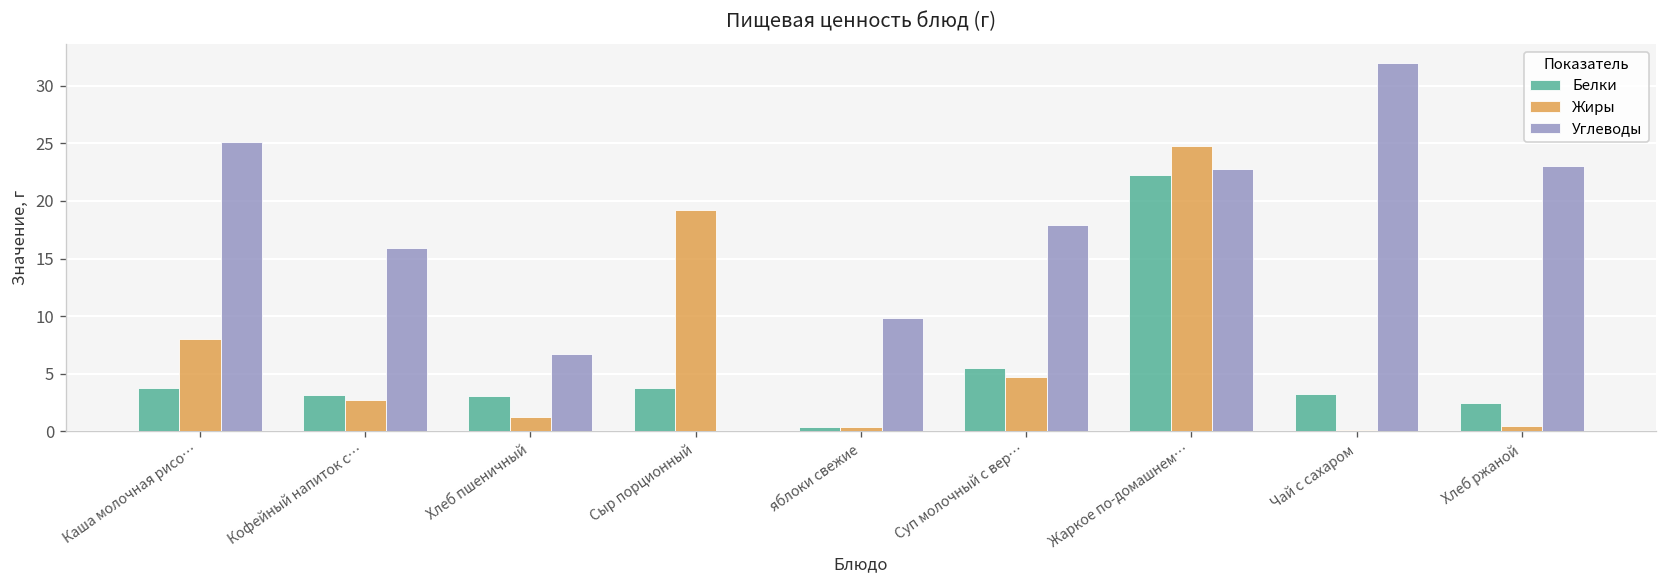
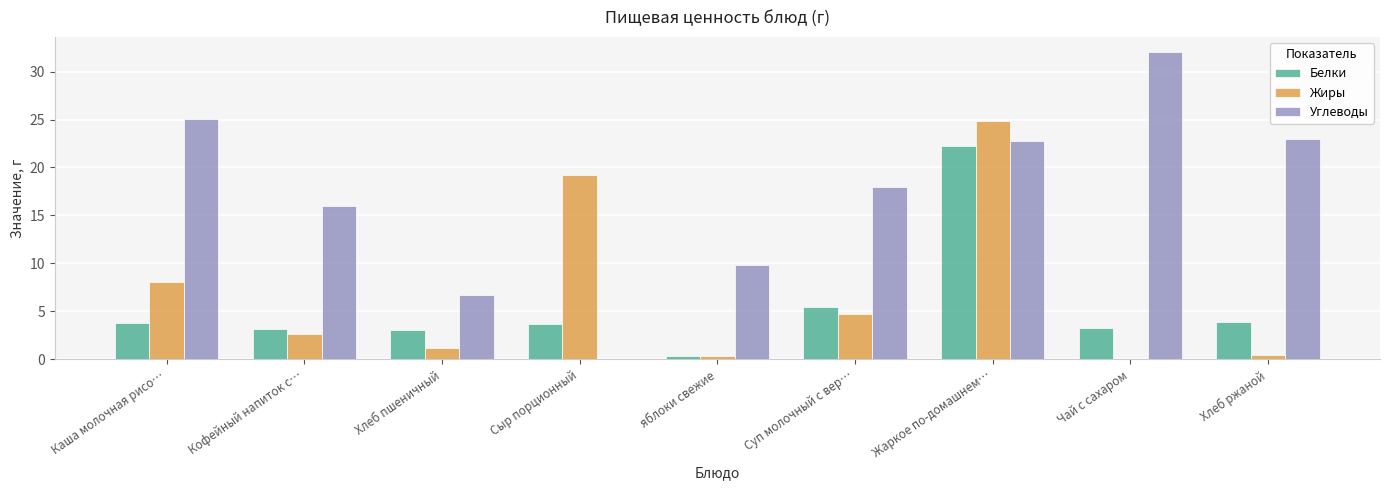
  {
    "Белки": {
      "Каша молочная рисо…": 4,
      "Кофейный напиток с…": 3,
      "Хлеб пшеничный": 3,
      "Сыр порционный": 4,
      "яблоки свежие": 0,
      "Суп молочный с вер…": 5,
      "Жаркое по-домашнем…": 22,
      "Чай с сахаром": 3,
-     "Хлеб ржаной": 2
+     "Хлеб ржаной": 4
    },
    "Жиры": {
      "Каша молочная рисо…": 8,
      "Кофейный напиток с…": 3,
      "Хлеб пшеничный": 1,
      "Сыр порционный": 19,
      "яблоки свежие": 0,
      "Суп молочный с вер…": 5,
      "Жаркое по-домашнем…": 25,
      "Хлеб ржаной": 1
    },
    "Углеводы": {
      "Каша молочная рисо…": 25,
      "Кофейный напиток с…": 16,
      "Хлеб пшеничный": 7,
      "Сыр порционный": 0,
      "яблоки свежие": 10,
      "Суп молочный с вер…": 18,
      "Жаркое по-домашнем…": 23,
      "Чай с сахаром": 32,
      "Хлеб ржаной": 23
    }
  }
